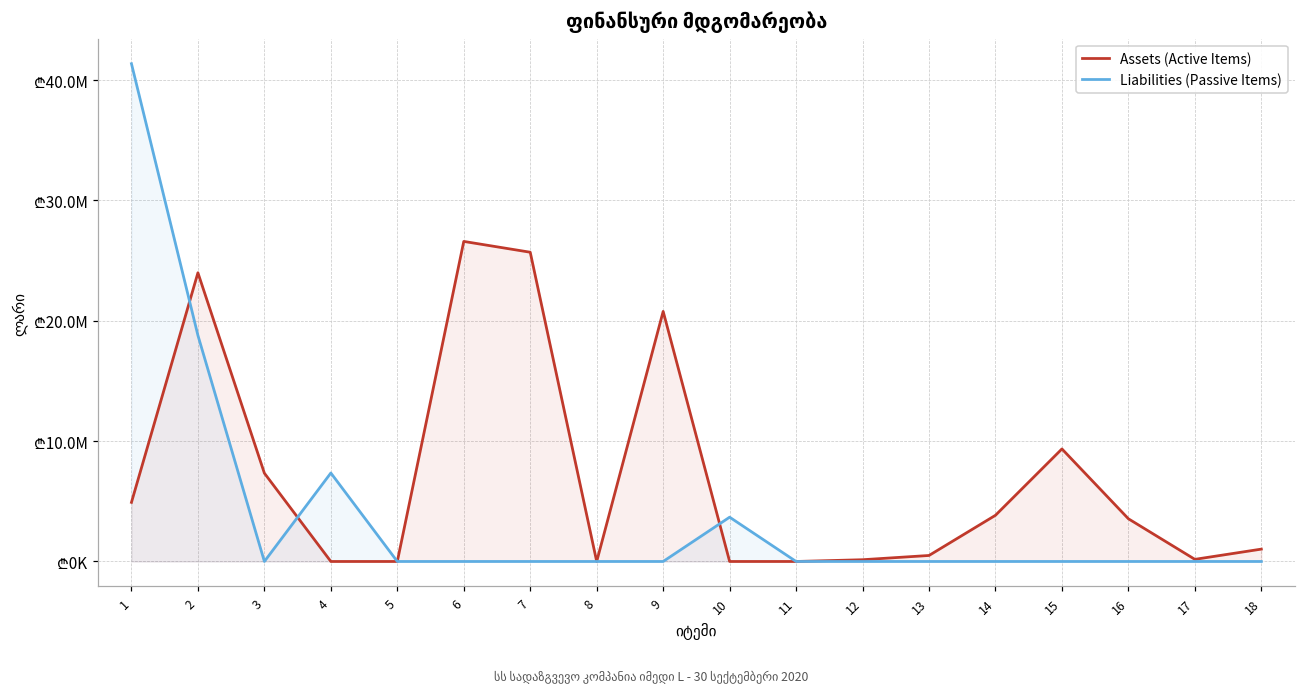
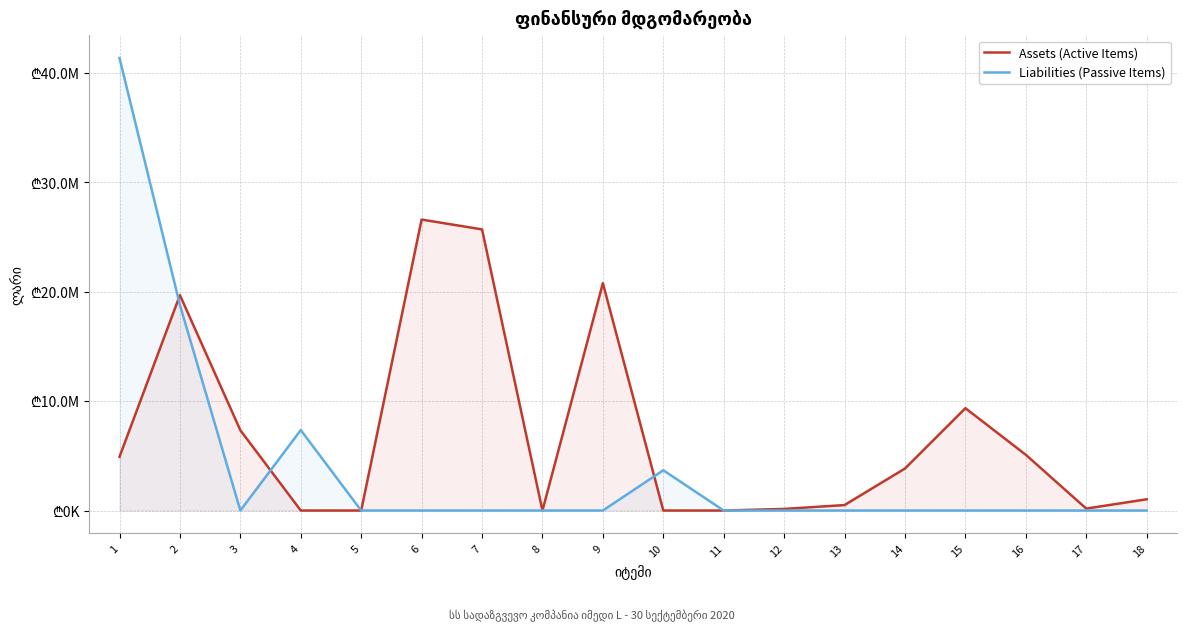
  {
    "Assets (Active Items)": {
      "1": "₾4900000",
-     "2": "₾24000000",
+     "2": "₾19700000",
      "3": "₾7300000",
      "4": "₾0",
      "6": "₾26600000",
      "7": "₾25700000",
      "9": "₾20800000",
      "10": "₾0",
      "13": "₾500000",
      "14": "₾3800000",
      "15": "₾9400000",
-     "16": "₾3500000",
+     "16": "₾5100000",
      "18": "₾1000000"
    },
    "Liabilities (Passive Items)": {
      "1": "₾41400000",
      "2": "₾18800000",
      "3": "₾0",
      "4": "₾7400000",
      "6": "₾0",
      "7": "₾0",
      "9": "₾0",
      "10": "₾3700000",
      "13": "₾0",
      "14": "₾0",
      "15": "₾0",
      "16": "₾0",
      "18": "₾0"
    }
  }
